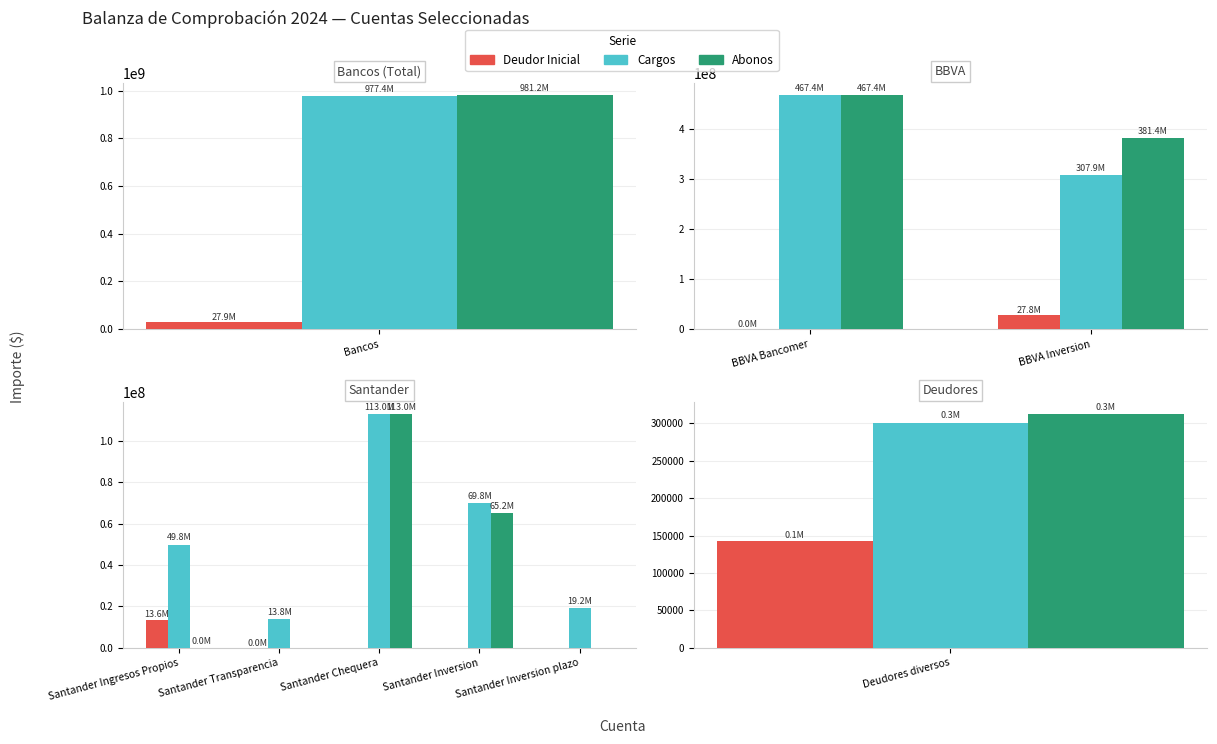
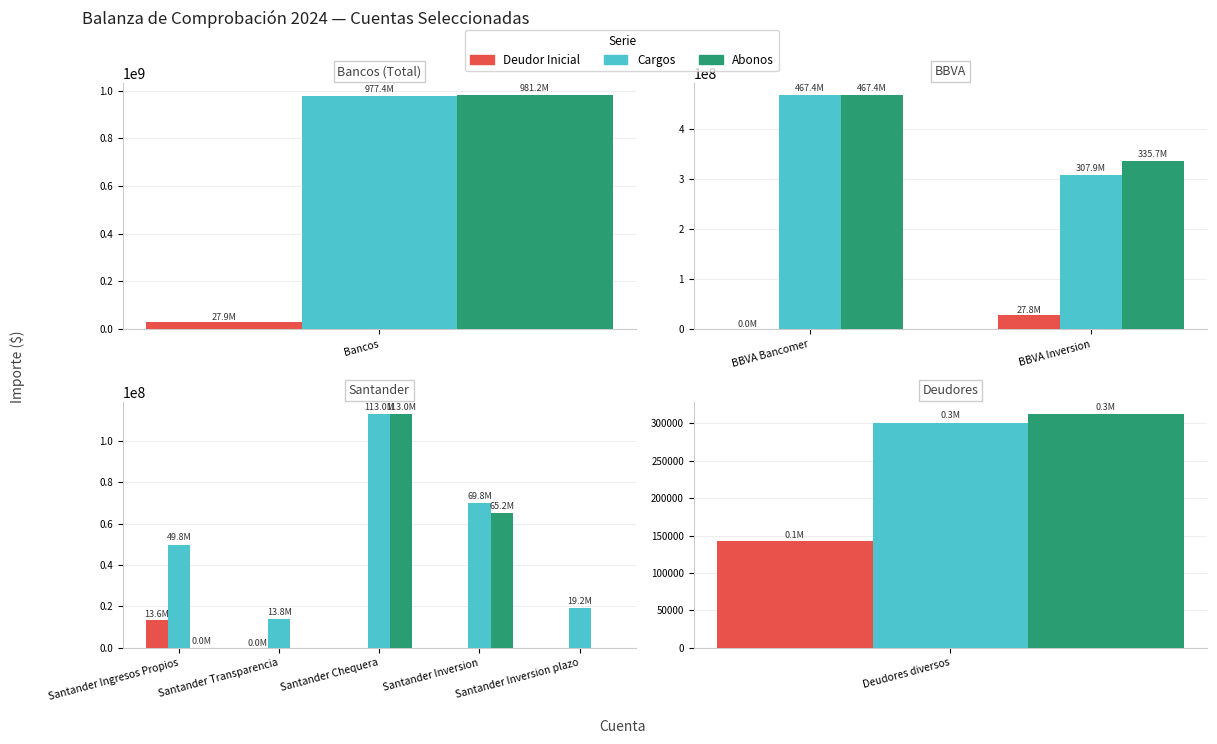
  {
    "Bancos (Total)": {
      "Bancos": "977.4M"
    },
    "BBVA": {
      "Deudor Inicial": {
        "BBVA Inversion": "27.8M"
      },
      "Cargos": {
        "BBVA Bancomer": "467.4M",
        "BBVA Inversion": "307.9M"
      },
      "Abonos": {
        "BBVA Bancomer": "467.4M",
-       "BBVA Inversion": "381.4M"
+       "BBVA Inversion": "335.7M"
      }
    },
    "Santander": {
      "Deudor Inicial": {
        "Santander Ingresos Propios": "13.6M"
      },
      "Cargos": {
        "Santander Ingresos Propios": "49.8M",
        "Santander Transparencia": "13.8M",
        "Santander Inversion": "69.8M",
        "Santander Inversion plazo": "19.2M"
      },
      "Abonos": {
        "Santander Inversion": "65.2M"
      }
    },
    "Deudores": {
      "Deudores diversos": "0.3M"
    }
  }
